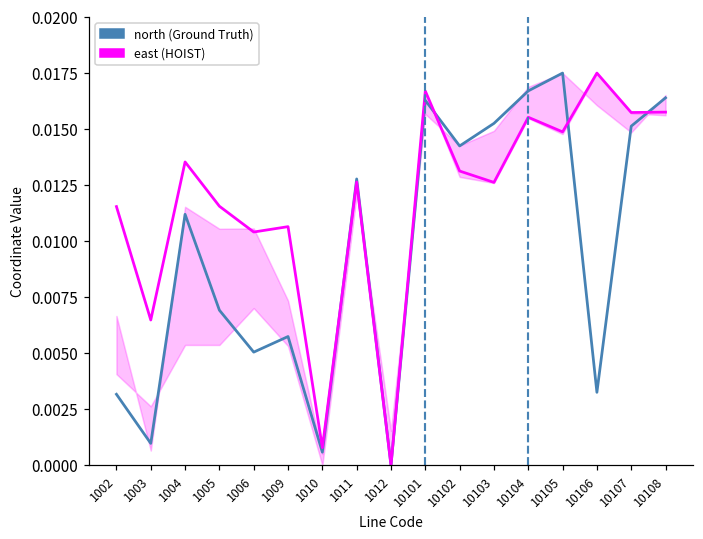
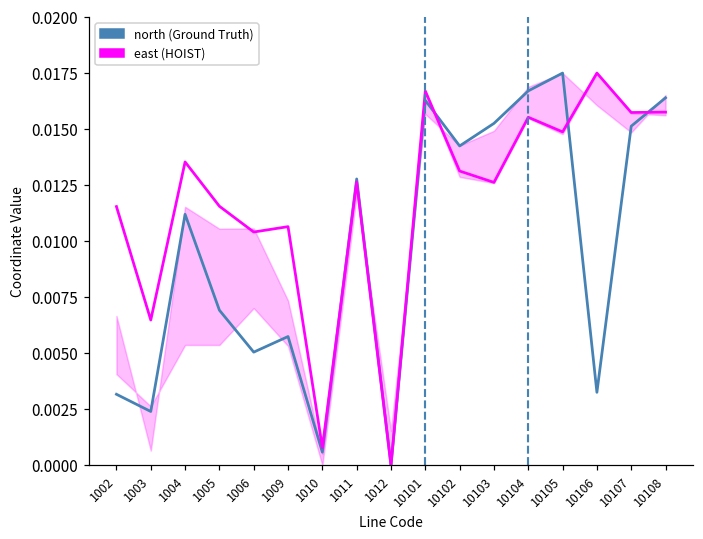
  {
    "north (Ground Truth)": {
      "1002": 0.0032,
-     "1003": 0.0010,
+     "1003": 0.0024,
      "1004": 0.0112,
      "1005": 0.0069,
      "1006": 0.0050,
      "1009": 0.0057,
      "1011": 0.0128,
      "10101": 0.0163,
      "10103": 0.0153,
      "10104": 0.0167,
      "10106": 0.0033,
      "10107": 0.0151
    }
  }
